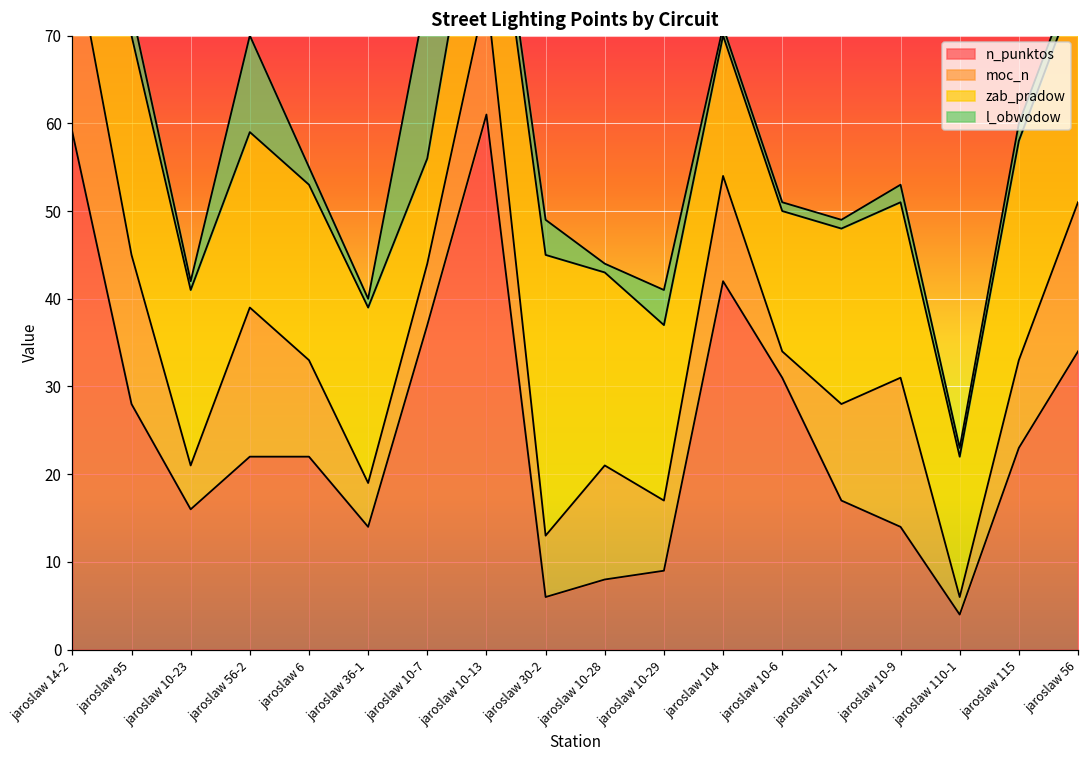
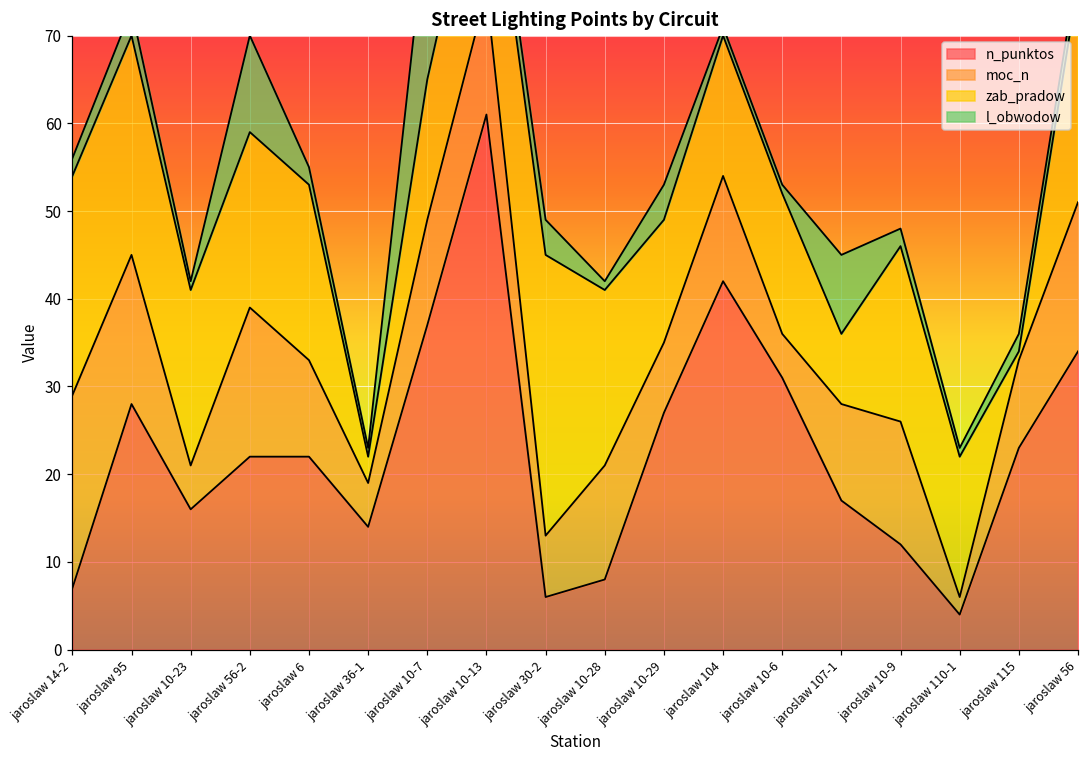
  {
    "n_punktos": {
-     "jaroslaw 14-2": 59,
+     "jaroslaw 14-2": 7,
      "jaroslaw 95": 28,
      "jaroslaw 10-23": 16,
      "jaroslaw 56-2": 22,
      "jaroslaw 6": 22,
      "jaroslaw 36-1": 14,
      "jaroslaw 10-7": 37,
      "jaroslaw 10-13": 61,
      "jaroslaw 30-2": 6,
      "jaroslaw 10-28": 8,
-     "jaroslaw 10-29": 9,
+     "jaroslaw 10-29": 27,
      "jaroslaw 104": 42,
      "jaroslaw 10-6": 31,
      "jaroslaw 107-1": 17,
-     "jaroslaw 10-9": 14,
+     "jaroslaw 10-9": 12,
      "jaroslaw 110-1": 4,
      "jaroslaw 115": 23,
      "jaroslaw 56": 34
    },
    "moc_n": {
      "jaroslaw 95": 17,
      "jaroslaw 10-23": 5,
      "jaroslaw 56-2": 17,
      "jaroslaw 6": 11,
      "jaroslaw 36-1": 5,
-     "jaroslaw 10-7": 7,
+     "jaroslaw 10-7": 12,
      "jaroslaw 30-2": 7,
      "jaroslaw 10-28": 13,
      "jaroslaw 10-29": 8,
      "jaroslaw 104": 12,
-     "jaroslaw 10-6": 3,
+     "jaroslaw 10-6": 5,
      "jaroslaw 107-1": 11,
-     "jaroslaw 10-9": 17,
+     "jaroslaw 10-9": 14,
      "jaroslaw 110-1": 2,
      "jaroslaw 115": 10,
      "jaroslaw 56": 17
    },
    "zab_pradow": {
      "jaroslaw 95": 25,
      "jaroslaw 10-23": 20,
      "jaroslaw 56-2": 20,
      "jaroslaw 6": 20,
-     "jaroslaw 36-1": 20,
-     "jaroslaw 10-7": 12,
+     "jaroslaw 36-1": 3,
+     "jaroslaw 10-7": 16,
      "jaroslaw 30-2": 32,
-     "jaroslaw 10-28": 22,
-     "jaroslaw 10-29": 20,
+     "jaroslaw 10-28": 20,
+     "jaroslaw 10-29": 14,
      "jaroslaw 104": 16,
      "jaroslaw 10-6": 16,
-     "jaroslaw 107-1": 20,
+     "jaroslaw 107-1": 8,
      "jaroslaw 10-9": 20,
      "jaroslaw 110-1": 16,
-     "jaroslaw 115": 25
+     "jaroslaw 115": 1
    },
    "l_obwodow": {
      "jaroslaw 10-23": 1,
      "jaroslaw 56-2": 11,
      "jaroslaw 6": 2,
      "jaroslaw 36-1": 1,
      "jaroslaw 30-2": 4,
      "jaroslaw 10-28": 1,
      "jaroslaw 10-29": 4,
      "jaroslaw 10-6": 1,
-     "jaroslaw 107-1": 1,
+     "jaroslaw 107-1": 9,
      "jaroslaw 10-9": 2,
      "jaroslaw 110-1": 1
    }
  }
